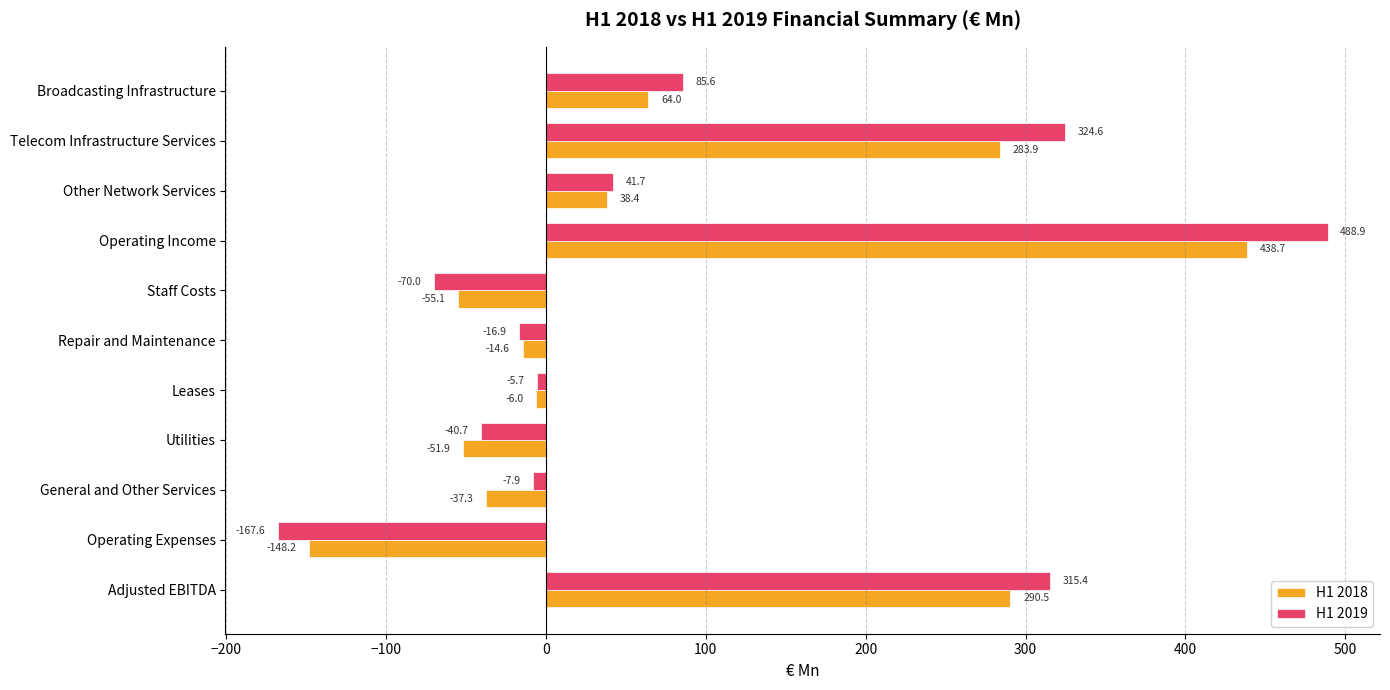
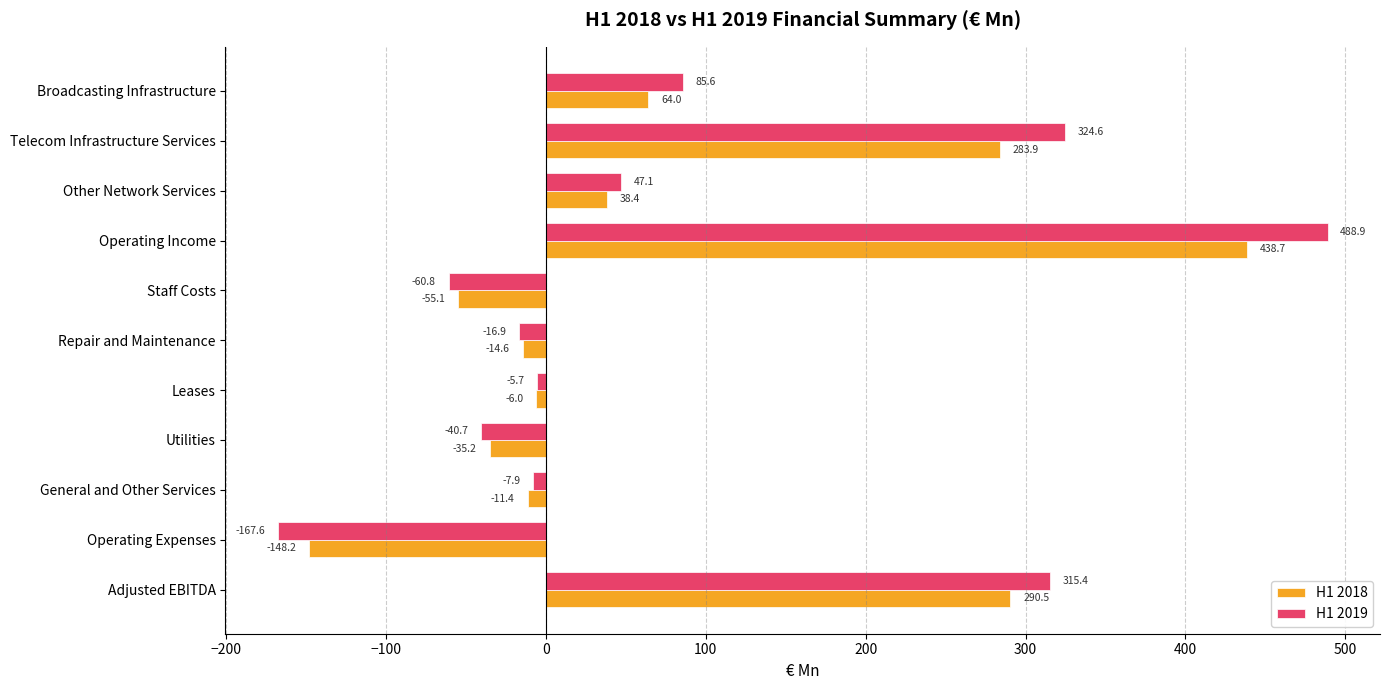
  {
    "H1 2018": {
      "Broadcasting Infrastructure": 64.0,
      "Telecom Infrastructure Services": 283.9,
      "Other Network Services": 38.4,
      "Operating Income": 438.7,
      "Staff Costs": -55.1,
      "Repair and Maintenance": -14.6,
      "Leases": -6.0,
-     "Utilities": -51.9,
-     "General and Other Services": -37.3,
+     "Utilities": -35.2,
+     "General and Other Services": -11.4,
      "Operating Expenses": -148.2,
      "Adjusted EBITDA": 290.5
    },
    "H1 2019": {
      "Broadcasting Infrastructure": 85.6,
      "Telecom Infrastructure Services": 324.6,
-     "Other Network Services": 41.7,
+     "Other Network Services": 47.1,
      "Operating Income": 488.9,
-     "Staff Costs": -70.0,
+     "Staff Costs": -60.8,
      "Repair and Maintenance": -16.9,
      "Leases": -5.7,
      "Utilities": -40.7,
      "General and Other Services": -7.9,
      "Operating Expenses": -167.6,
      "Adjusted EBITDA": 315.4
    }
  }
